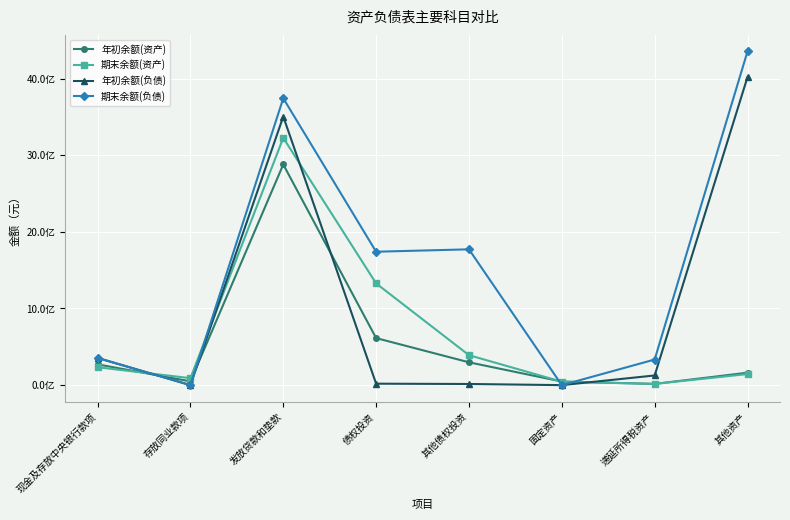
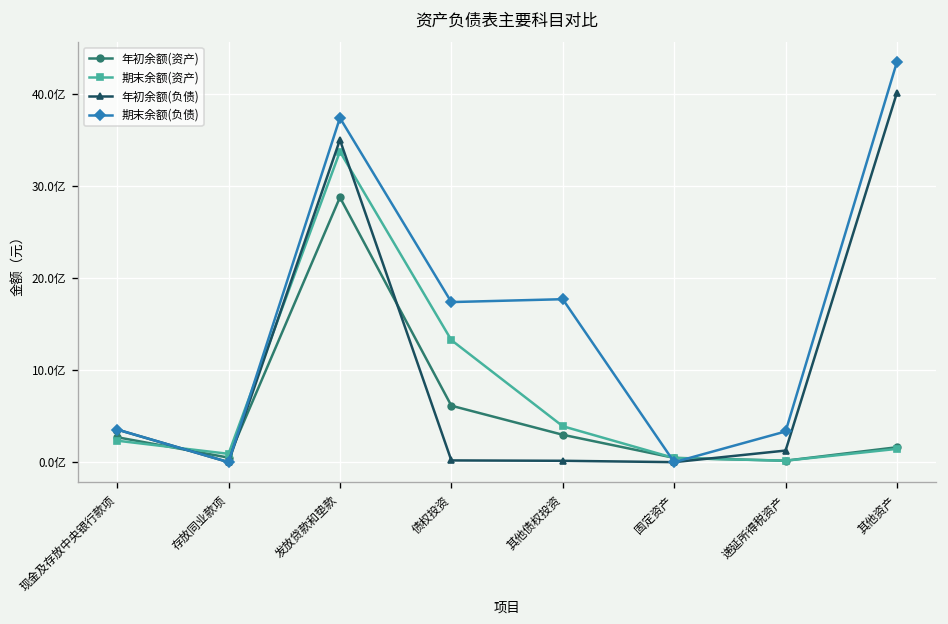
  {
    "期末余额(资产)": {
      "现金及存放中央银行款项": "2亿",
      "存放同业款项": "1亿",
-     "发放贷款和垫款": "32亿",
+     "发放贷款和垫款": "34亿",
      "债权投资": "13亿",
      "其他债权投资": "4亿"
    },
    "期末余额(负债)": {
      "发放贷款和垫款": "37亿",
      "债权投资": "17亿",
      "其他债权投资": "18亿",
      "递延所得税资产": "3亿",
      "其他资产": "44亿"
    }
  }
